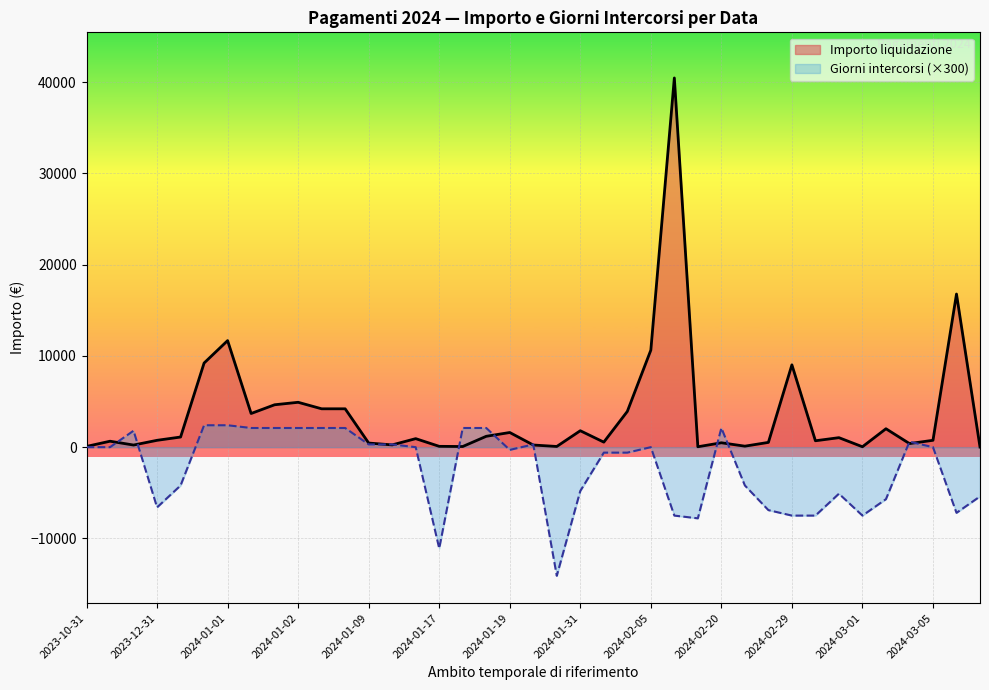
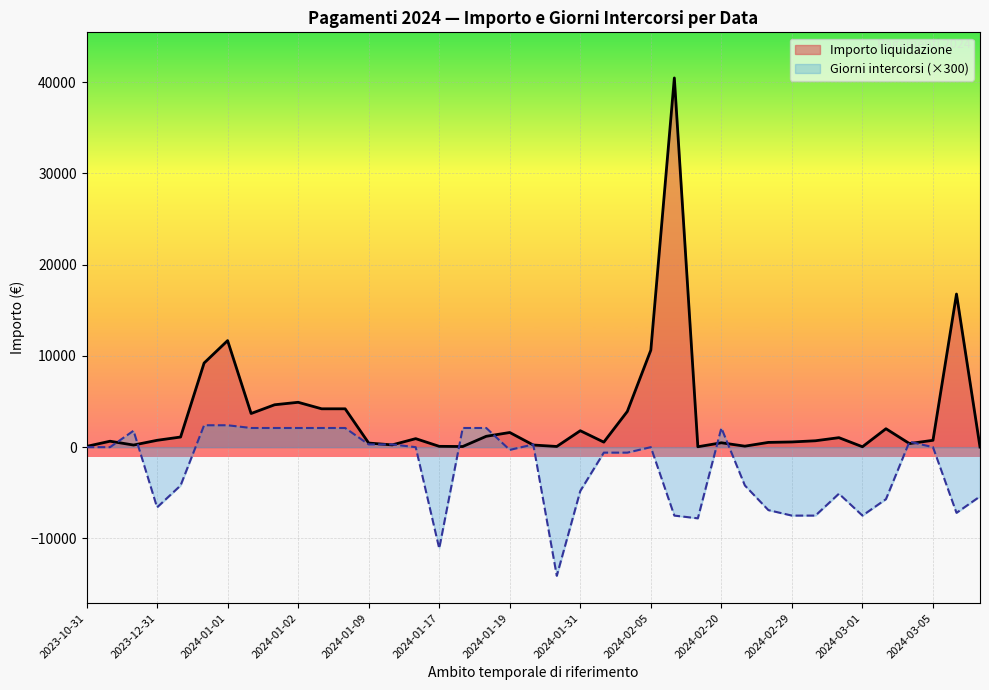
  {
    "Importo liquidazione": {
      "2024-02-05": 11000,
      "2024-02-20": 0,
-     "2024-02-29": 9000
+     "2024-02-29": 1000
    }
  }
